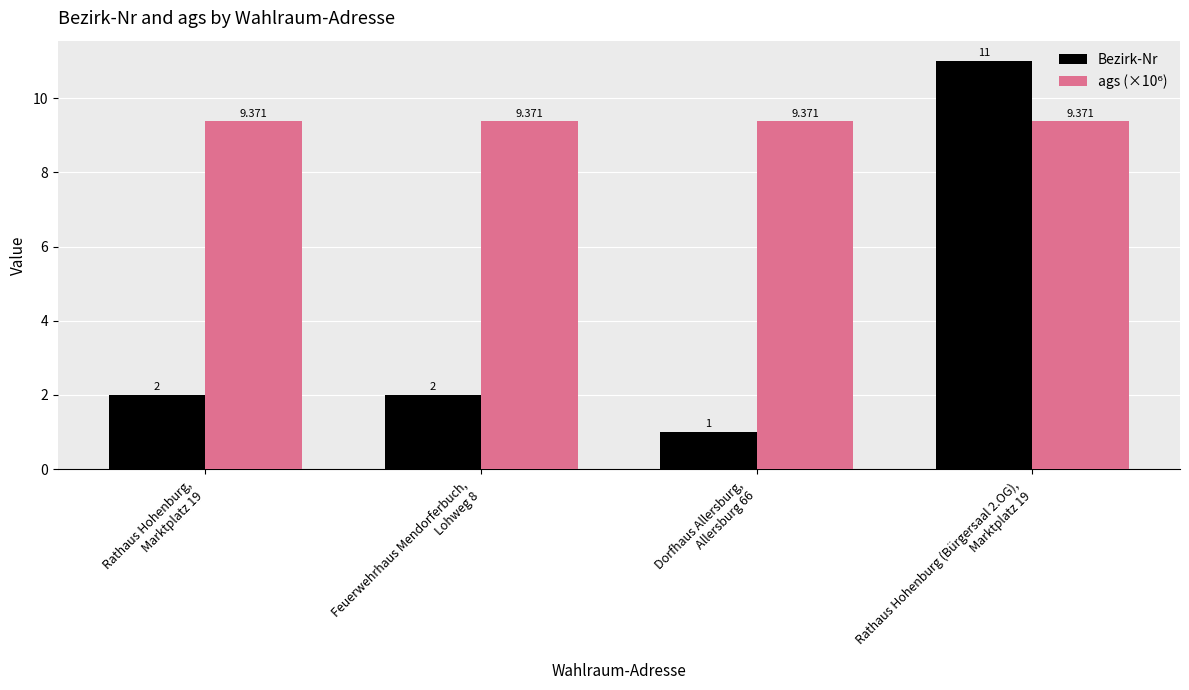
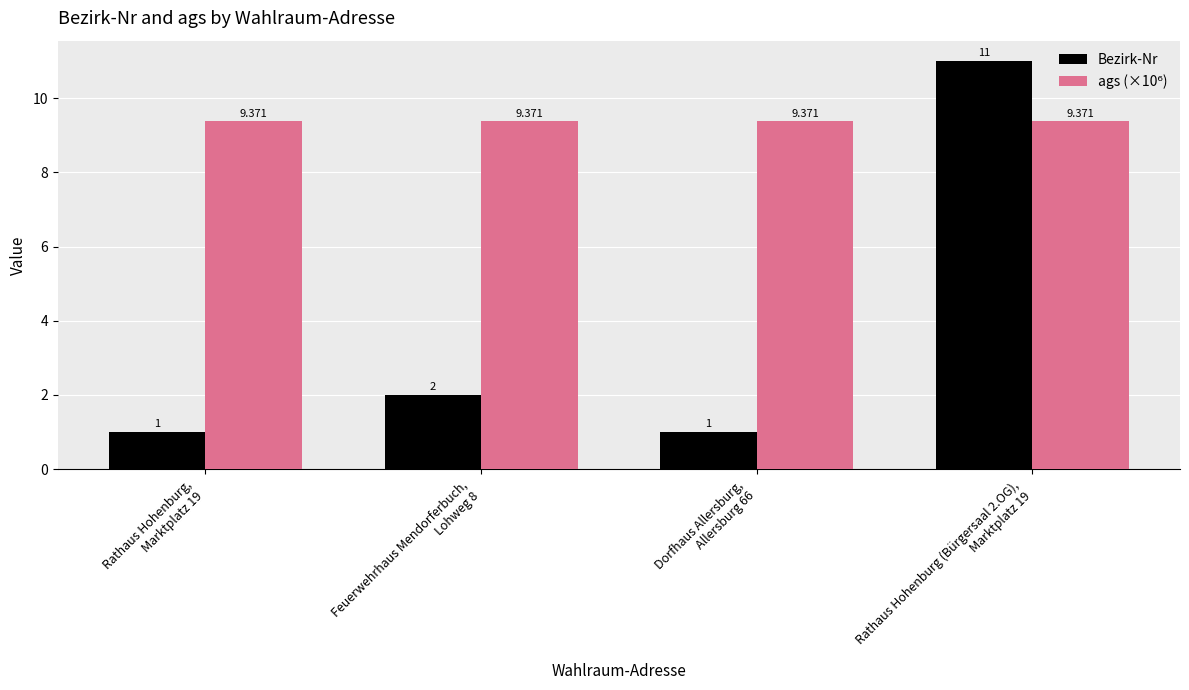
  {
    "Bezirk-Nr": {
-     "Rathaus Hohenburg, Marktplatz 19": 2,
+     "Rathaus Hohenburg, Marktplatz 19": 1,
      "Feuerwehrhaus Mendorferbuch, Lohweg 8": 2,
      "Dorfhaus Allersburg, Allersburg 66": 1,
      "Rathaus Hohenburg (Bürgersaal 2.OG), Marktplatz 19": 11
    },
    "ags (×10⁶)": {
      "Rathaus Hohenburg, Marktplatz 19": 9.371,
      "Feuerwehrhaus Mendorferbuch, Lohweg 8": 9.371,
      "Dorfhaus Allersburg, Allersburg 66": 9.371,
      "Rathaus Hohenburg (Bürgersaal 2.OG), Marktplatz 19": 9.371
    }
  }
